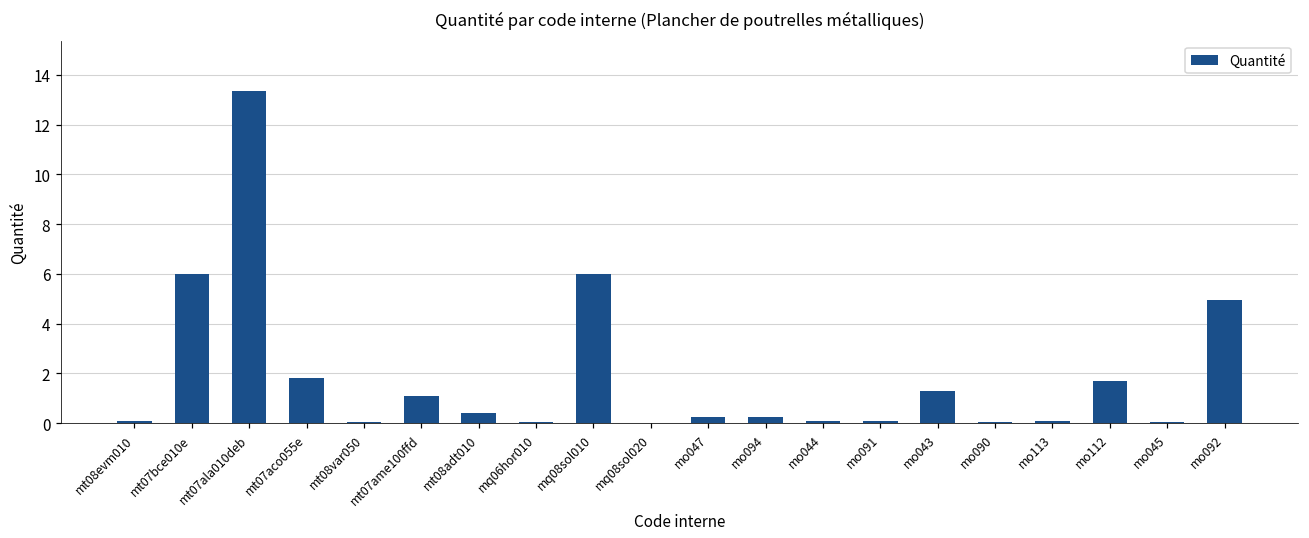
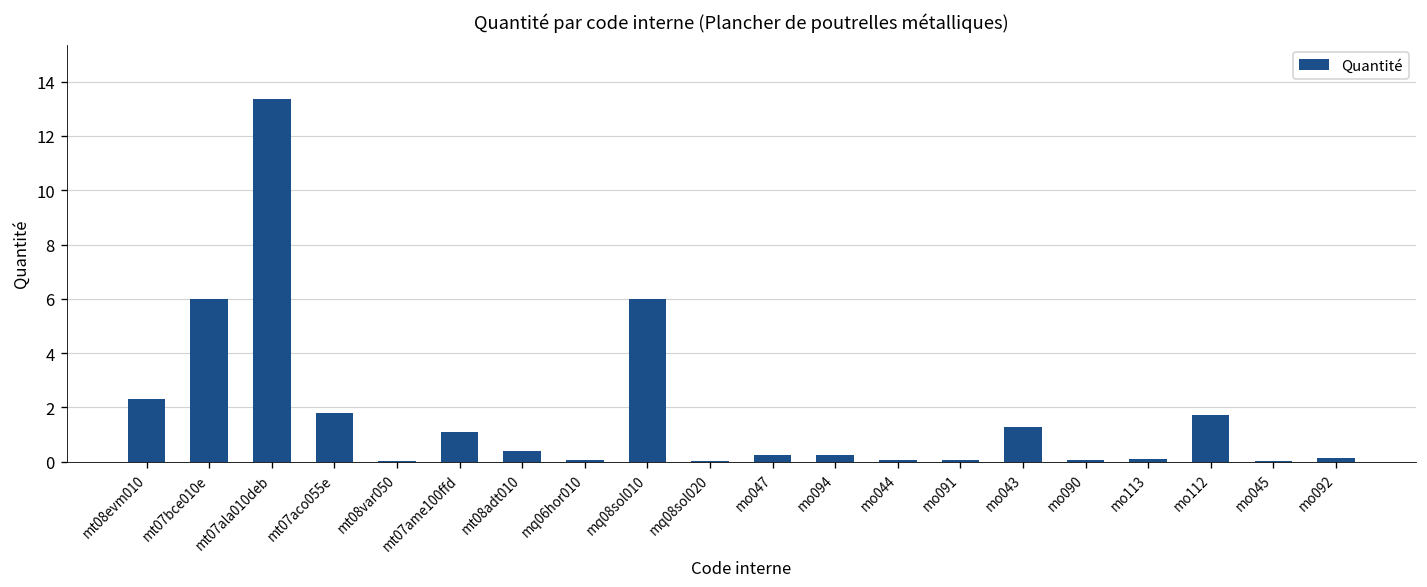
  {
-   "mt08evm010": 0.1,
+   "mt08evm010": 2.3,
    "mt07bce010e": 6.0,
    "mt07ala010deb": 13.4,
    "mt07aco055e": 1.8,
    "mt07ame100ffd": 1.1,
    "mt08adt010": 0.4,
    "mq08sol010": 6.0,
    "mo047": 0.2,
    "mo094": 0.2,
    "mo043": 1.3,
    "mo112": 1.7,
-   "mo092": 4.9
+   "mo092": 0.1
  }
